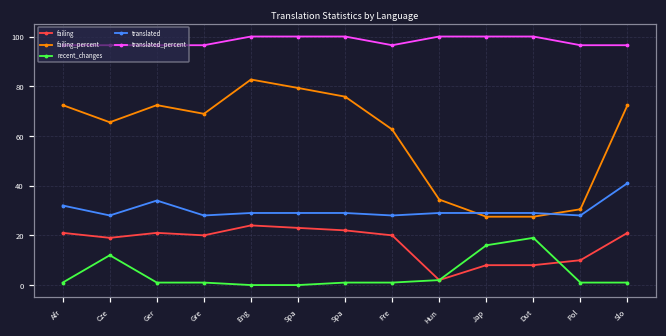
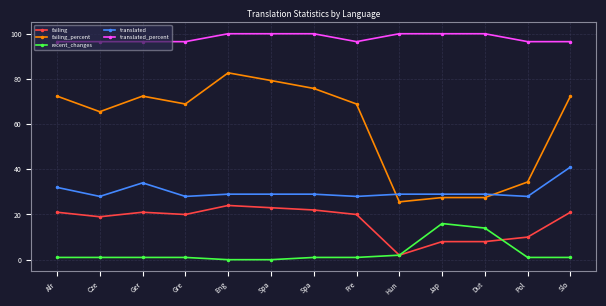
  {
    "failing": {
      "Afr": 21,
      "Cze": 19,
      "Ger": 21,
      "Gre": 20,
      "Eng": 24,
      "Fre": 20,
      "Jap": 8,
      "Dut": 8,
      "Pol": 10,
      "Slo": 21
    },
    "failing_percent": {
      "Afr": 72,
      "Cze": 66,
      "Ger": 72,
      "Gre": 69,
      "Eng": 83,
-     "Fre": 63,
-     "Hun": 34,
+     "Fre": 69,
+     "Hun": 26,
      "Jap": 28,
      "Dut": 28,
-     "Pol": 31,
+     "Pol": 34,
      "Slo": 72
    },
    "recent_changes": {
      "Afr": 1,
-     "Cze": 12,
+     "Cze": 1,
      "Ger": 1,
      "Gre": 1,
      "Eng": 0,
      "Fre": 1,
      "Jap": 16,
-     "Dut": 19,
+     "Dut": 14,
      "Pol": 1,
      "Slo": 1
    },
    "translated": {
      "Afr": 32,
      "Cze": 28,
      "Ger": 34,
      "Gre": 28,
      "Eng": 29,
      "Fre": 28,
      "Hun": 29,
      "Jap": 29,
      "Dut": 29,
      "Pol": 28,
      "Slo": 41
    },
    "translated_percent": {
      "Gre": 97,
      "Eng": 100,
      "Fre": 97,
      "Hun": 100,
      "Jap": 100,
      "Dut": 100,
      "Pol": 97,
      "Slo": 97
    }
  }
